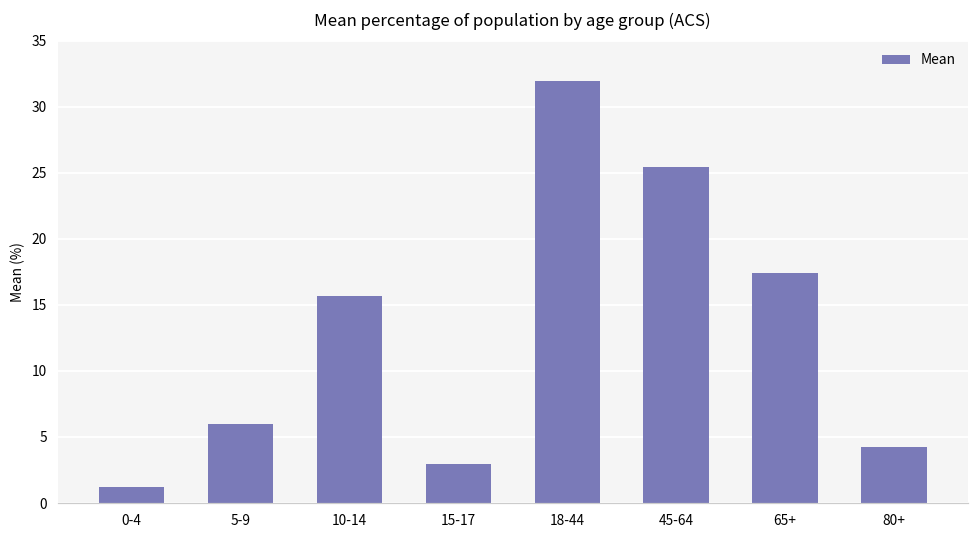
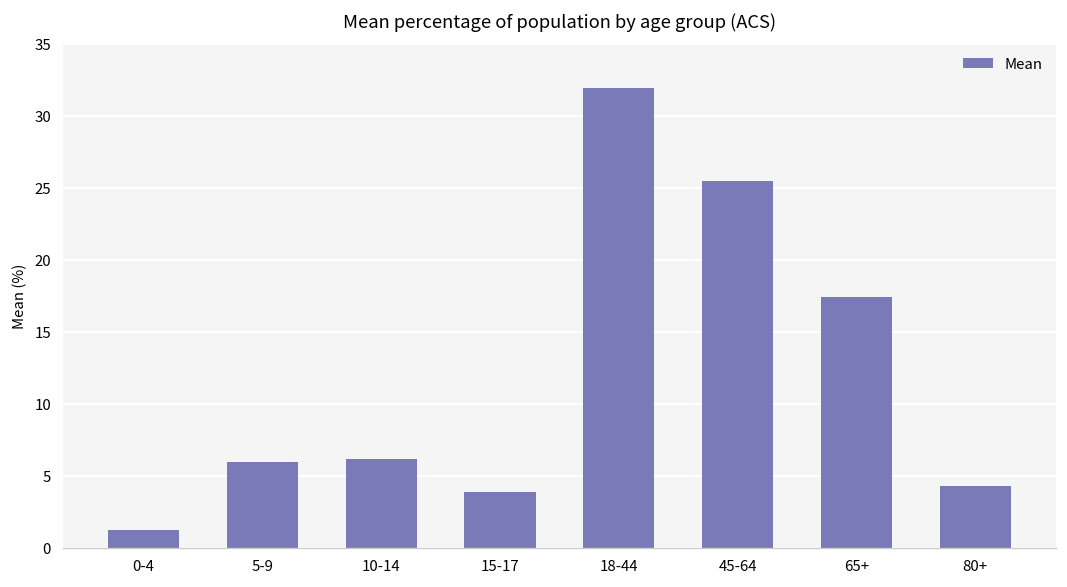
  {
    "0-4": 1.2,
    "5-9": 6.0,
-   "10-14": 15.7,
-   "15-17": 2.9,
+   "10-14": 6.2,
+   "15-17": 3.9,
    "18-44": 31.9,
    "45-64": 25.4,
    "65+": 17.4,
    "80+": 4.3
  }
